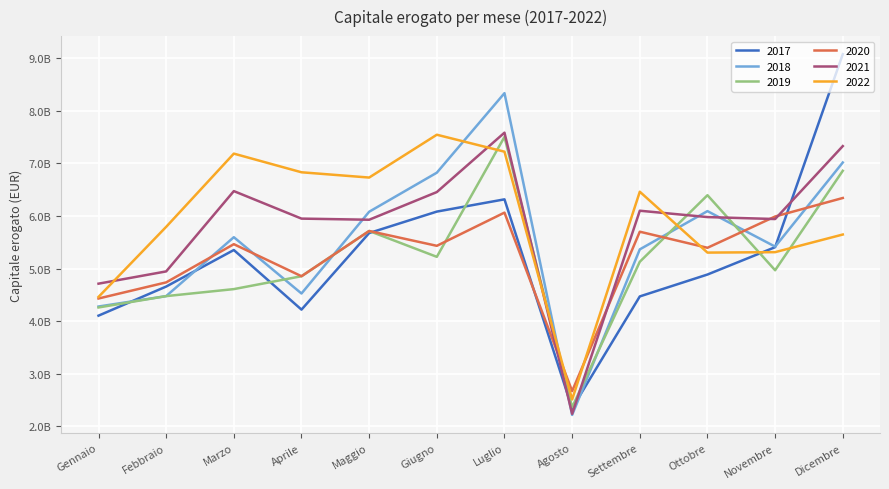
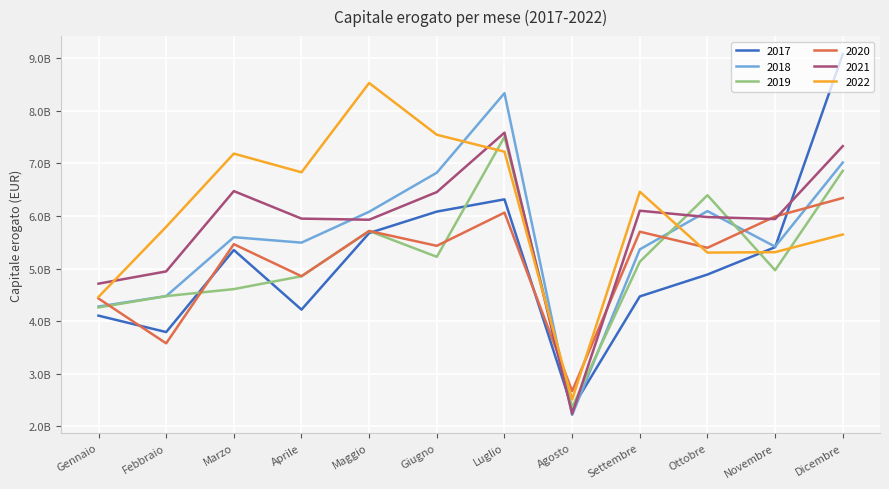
  {
    "2017": {
      "Gennaio": 4100000000,
-     "Febbraio": 4700000000,
+     "Febbraio": 3800000000,
      "Marzo": 5400000000,
      "Aprile": 4200000000,
      "Giugno": 6100000000,
      "Luglio": 6300000000,
      "Settembre": 4500000000,
      "Ottobre": 4900000000
    },
    "2018": {
      "Marzo": 5600000000,
-     "Aprile": 4500000000,
+     "Aprile": 5500000000,
      "Maggio": 6100000000,
      "Giugno": 6800000000,
      "Luglio": 8300000000,
      "Settembre": 5400000000,
      "Ottobre": 6100000000,
      "Dicembre": 7000000000
    },
    "2019": {
      "Marzo": 4600000000,
      "Giugno": 5200000000,
      "Luglio": 7500000000,
      "Settembre": 5100000000,
      "Ottobre": 6400000000,
      "Novembre": 5000000000,
      "Dicembre": 6900000000
    },
    "2020": {
-     "Febbraio": 4700000000,
+     "Febbraio": 3600000000,
      "Marzo": 5500000000,
      "Giugno": 5400000000,
      "Luglio": 6100000000,
      "Agosto": 2700000000,
      "Settembre": 5700000000,
      "Ottobre": 5400000000,
      "Novembre": 6000000000,
      "Dicembre": 6300000000
    },
    "2021": {
      "Gennaio": 4700000000,
      "Febbraio": 4900000000,
      "Marzo": 6500000000,
      "Aprile": 5900000000,
      "Maggio": 5900000000,
      "Giugno": 6500000000,
      "Luglio": 7600000000,
      "Settembre": 6100000000,
      "Ottobre": 6000000000,
      "Novembre": 5900000000,
      "Dicembre": 7300000000
    },
    "2022": {
      "Febbraio": 5800000000,
      "Marzo": 7200000000,
      "Aprile": 6800000000,
-     "Maggio": 6700000000,
+     "Maggio": 8500000000,
      "Giugno": 7500000000,
      "Luglio": 7200000000,
      "Agosto": 2500000000,
      "Settembre": 6500000000,
      "Ottobre": 5300000000,
      "Novembre": 5300000000,
      "Dicembre": 5600000000
    }
  }
